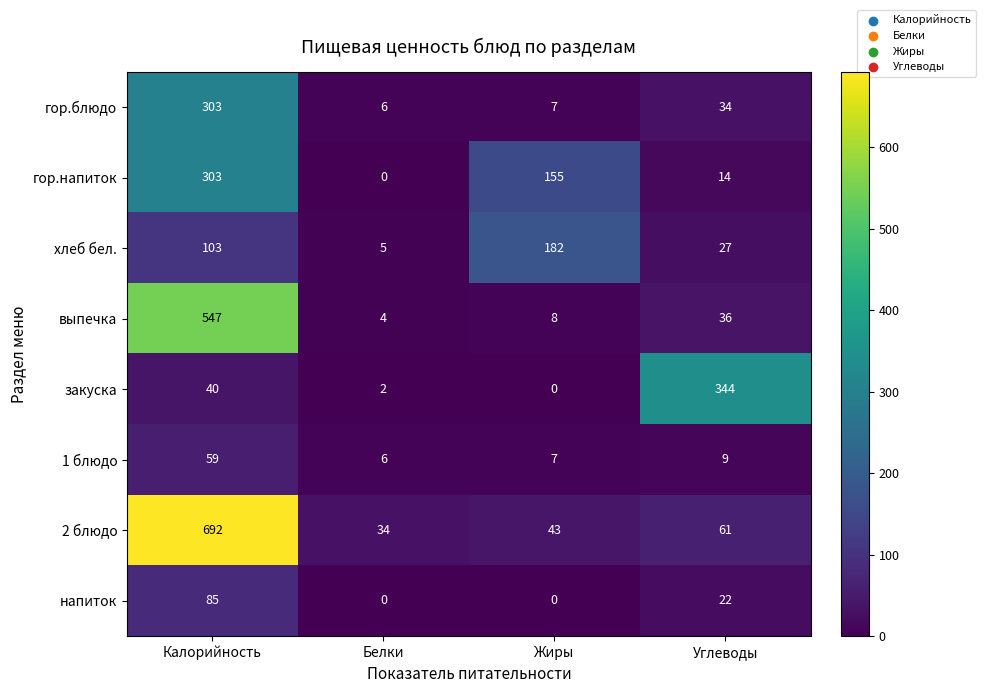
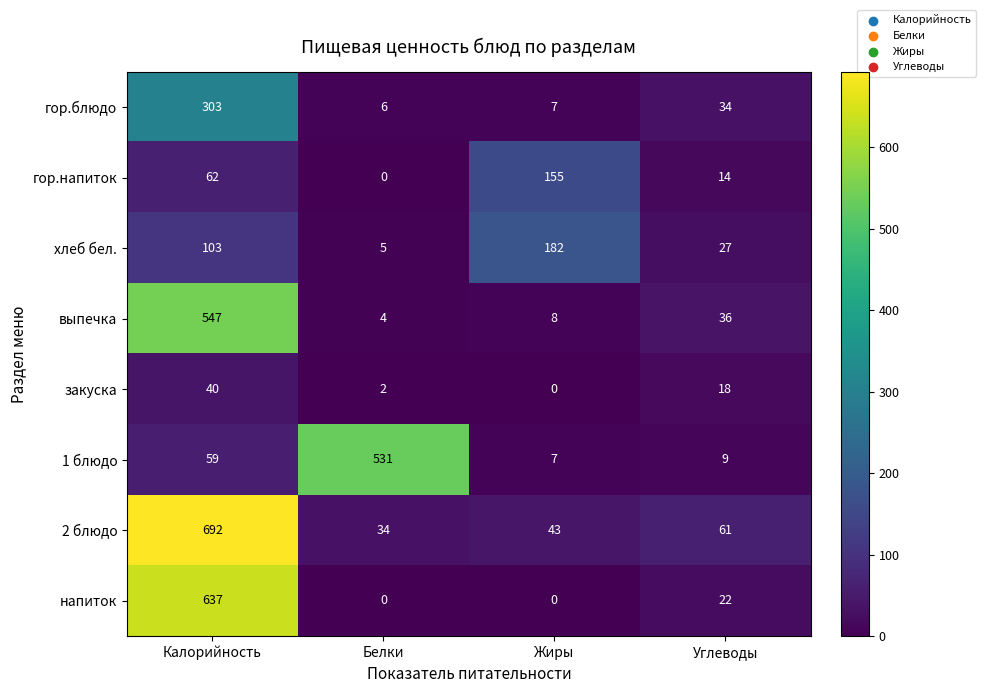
  {
    "гор.блюдо": {
      "Калорийность": 303,
      "Белки": 6,
      "Жиры": 7,
      "Углеводы": 34
    },
    "гор.напиток": {
-     "Калорийность": 303,
+     "Калорийность": 62,
      "Белки": 0,
      "Жиры": 155,
      "Углеводы": 14
    },
    "хлеб бел.": {
      "Калорийность": 103,
      "Белки": 5,
      "Жиры": 182,
      "Углеводы": 27
    },
    "выпечка": {
      "Калорийность": 547,
      "Белки": 4,
      "Жиры": 8,
      "Углеводы": 36
    },
    "закуска": {
      "Калорийность": 40,
      "Белки": 2,
      "Жиры": 0,
-     "Углеводы": 344
+     "Углеводы": 18
    },
    "1 блюдо": {
      "Калорийность": 59,
-     "Белки": 6,
+     "Белки": 531,
      "Жиры": 7,
      "Углеводы": 9
    },
    "2 блюдо": {
      "Калорийность": 692,
      "Белки": 34,
      "Жиры": 43,
      "Углеводы": 61
    },
    "напиток": {
-     "Калорийность": 85,
+     "Калорийность": 637,
      "Белки": 0,
      "Жиры": 0,
      "Углеводы": 22
    }
  }
